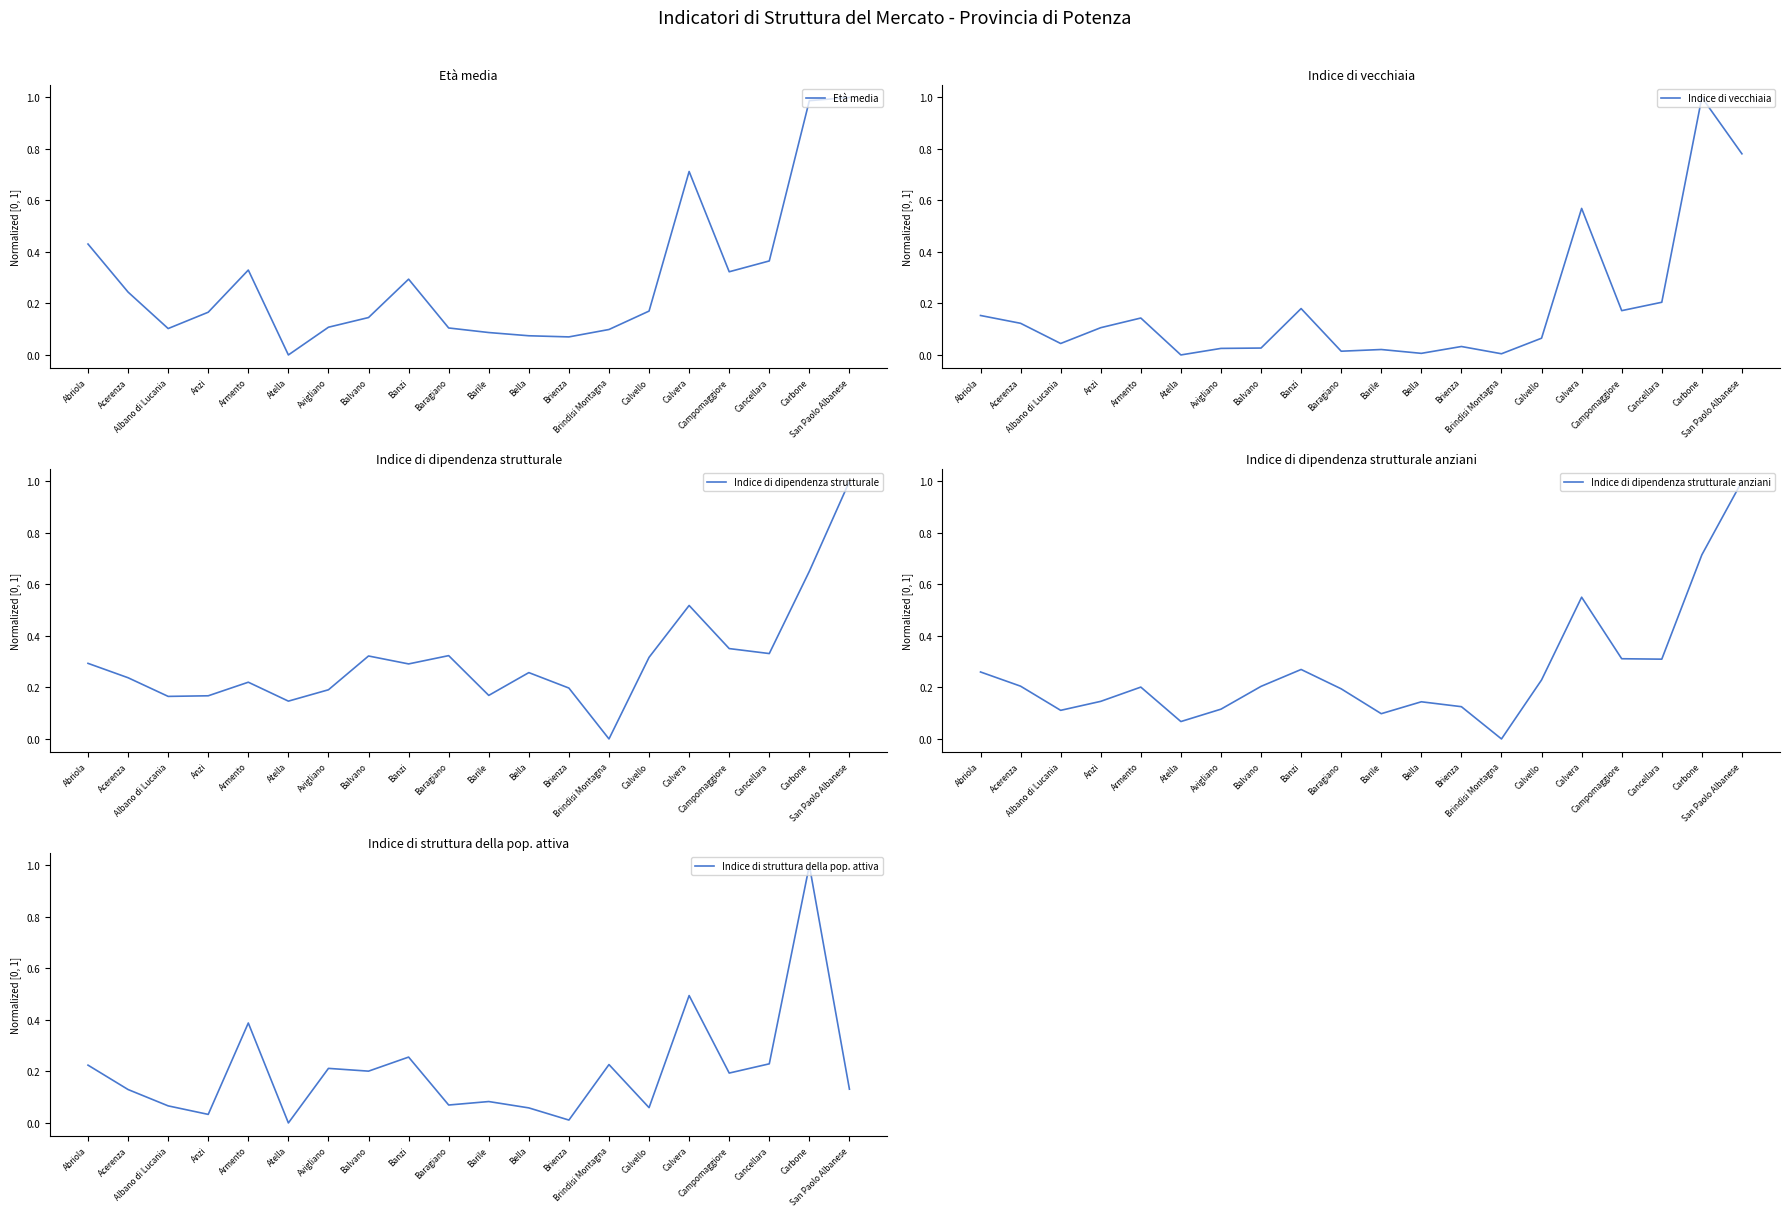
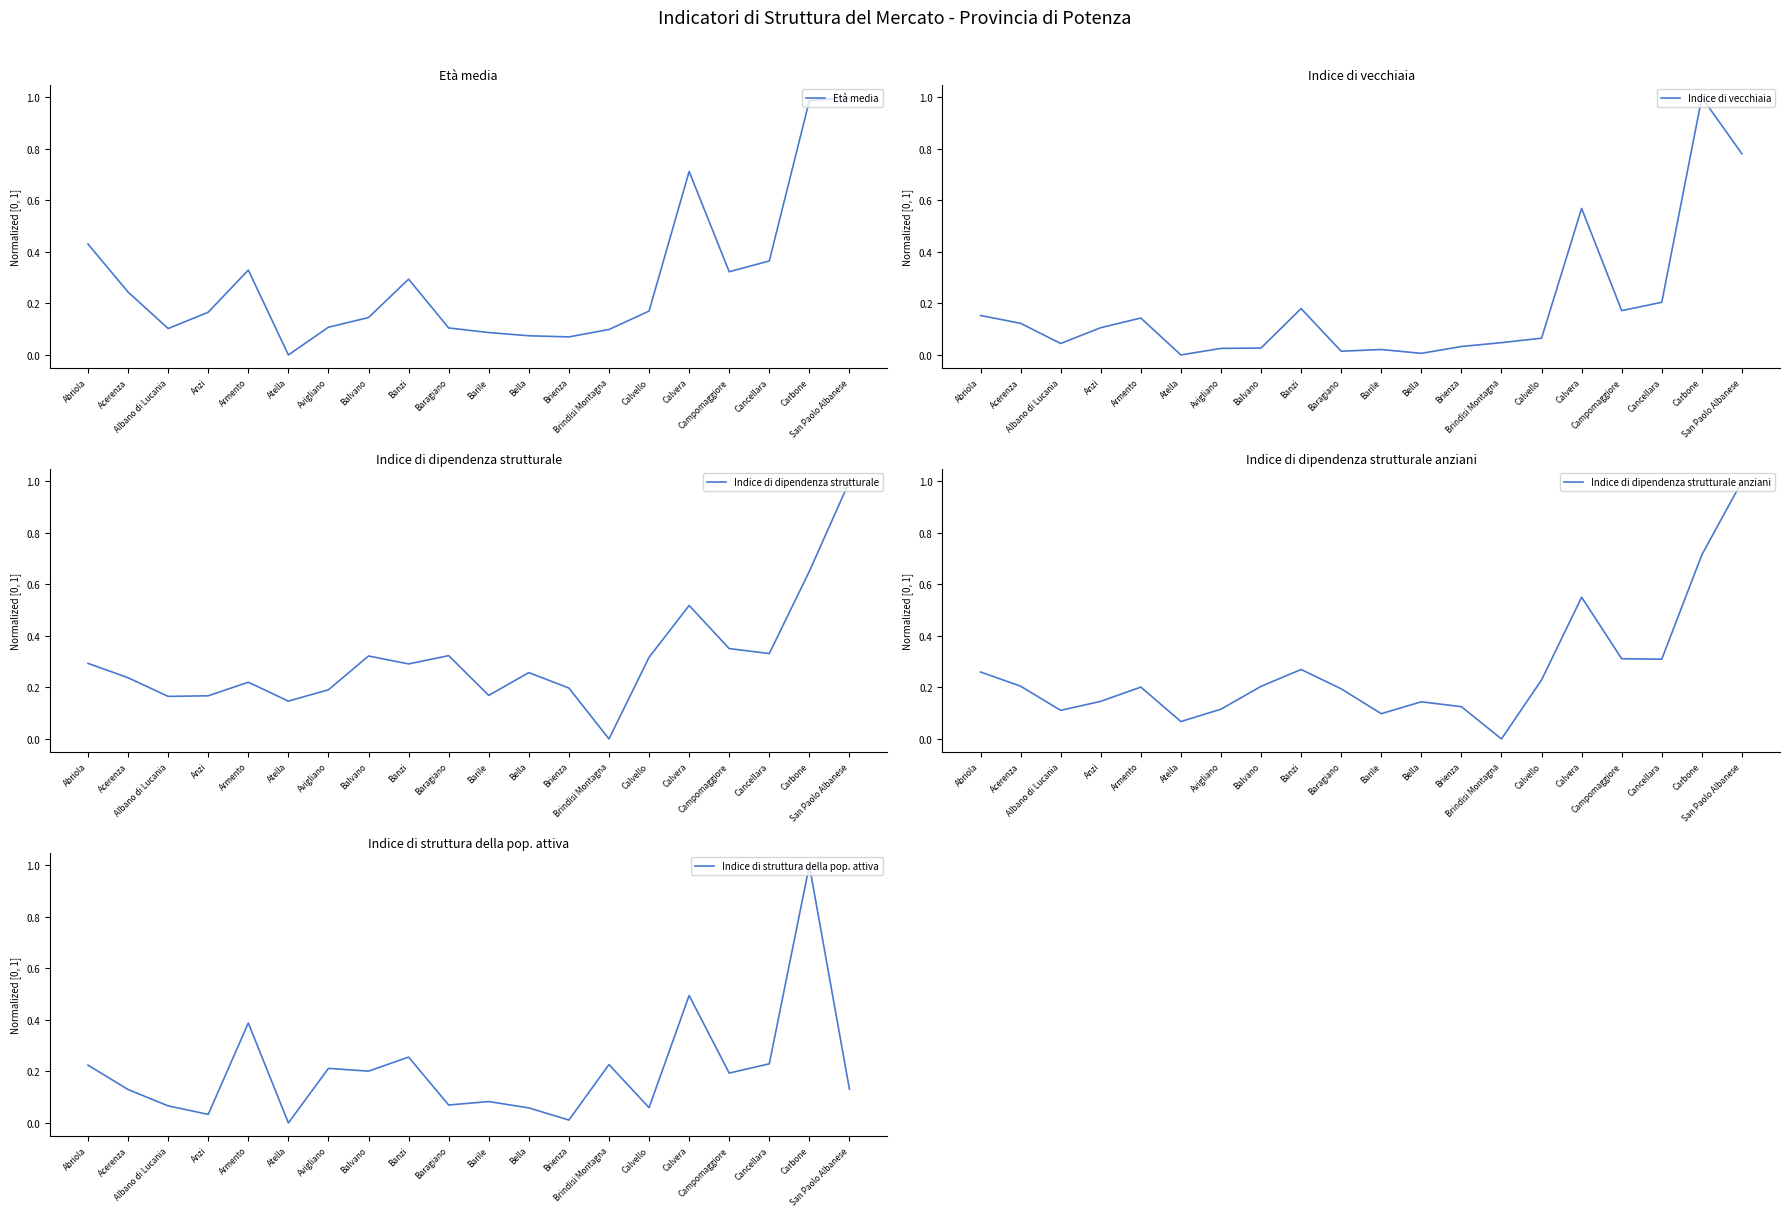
  {
    "Età media": {
      "Abriola": 0.43,
      "Acerenza": 0.24,
      "Albano di Lucania": 0.10,
      "Anzi": 0.17,
      "Armento": 0.33,
      "Atella": 0.00,
      "Avigliano": 0.11,
      "Balvano": 0.15,
      "Banzi": 0.29,
      "Baragiano": 0.10,
      "Barile": 0.09,
      "Bella": 0.07,
      "Brienza": 0.07,
      "Brindisi Montagna": 0.10,
      "Calvello": 0.17,
      "Calvera": 0.71,
      "Campomaggiore": 0.32,
      "Cancellara": 0.37
    },
    "Indice di vecchiaia": {
      "Abriola": 0.15,
      "Acerenza": 0.12,
      "Albano di Lucania": 0.04,
      "Anzi": 0.11,
      "Armento": 0.14,
      "Atella": 0.00,
      "Avigliano": 0.03,
      "Balvano": 0.03,
      "Banzi": 0.18,
      "Baragiano": 0.01,
      "Barile": 0.02,
      "Bella": 0.01,
      "Brienza": 0.03,
-     "Brindisi Montagna": 0.00,
+     "Brindisi Montagna": 0.05,
      "Calvello": 0.07,
      "Calvera": 0.57,
      "Campomaggiore": 0.17,
      "Cancellara": 0.20,
      "San Paolo Albanese": 0.78
    },
    "Indice di dipendenza strutturale": {
      "Abriola": 0.29,
      "Acerenza": 0.24,
      "Albano di Lucania": 0.17,
      "Anzi": 0.17,
      "Armento": 0.22,
      "Atella": 0.15,
      "Avigliano": 0.19,
      "Balvano": 0.32,
      "Banzi": 0.29,
      "Baragiano": 0.32,
      "Barile": 0.17,
      "Bella": 0.26,
      "Brienza": 0.20,
      "Brindisi Montagna": 0.00,
      "Calvello": 0.32,
      "Calvera": 0.52,
      "Campomaggiore": 0.35,
      "Cancellara": 0.33,
      "Carbone": 0.65
    },
    "Indice di dipendenza strutturale anziani": {
      "Abriola": 0.26,
      "Acerenza": 0.20,
      "Albano di Lucania": 0.11,
      "Anzi": 0.15,
      "Armento": 0.20,
      "Atella": 0.07,
      "Avigliano": 0.12,
      "Balvano": 0.20,
      "Banzi": 0.27,
      "Baragiano": 0.19,
      "Barile": 0.10,
      "Bella": 0.14,
      "Brienza": 0.13,
      "Brindisi Montagna": 0.00,
      "Calvello": 0.23,
      "Calvera": 0.55,
      "Campomaggiore": 0.31,
      "Cancellara": 0.31,
      "Carbone": 0.71
    },
    "Indice di struttura della pop. attiva": {
      "Abriola": 0.22,
      "Acerenza": 0.13,
      "Albano di Lucania": 0.07,
      "Anzi": 0.03,
      "Armento": 0.39,
      "Atella": 0.00,
      "Avigliano": 0.21,
      "Balvano": 0.20,
      "Banzi": 0.26,
      "Baragiano": 0.07,
      "Barile": 0.08,
      "Bella": 0.06,
      "Brienza": 0.01,
      "Brindisi Montagna": 0.23,
      "Calvello": 0.06,
      "Calvera": 0.49,
      "Campomaggiore": 0.19,
      "Cancellara": 0.23,
      "San Paolo Albanese": 0.13
    }
  }
